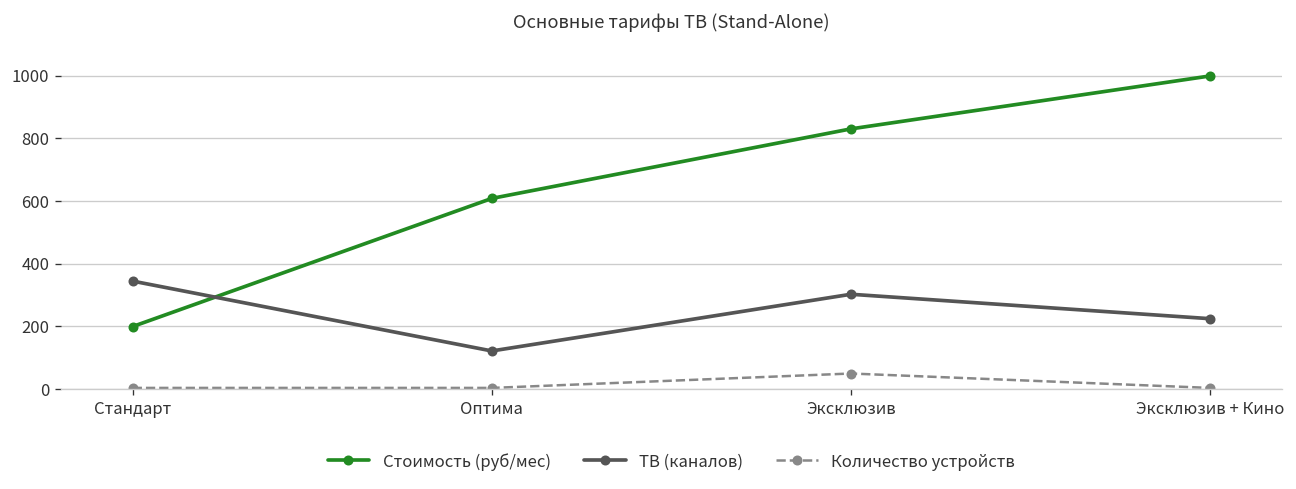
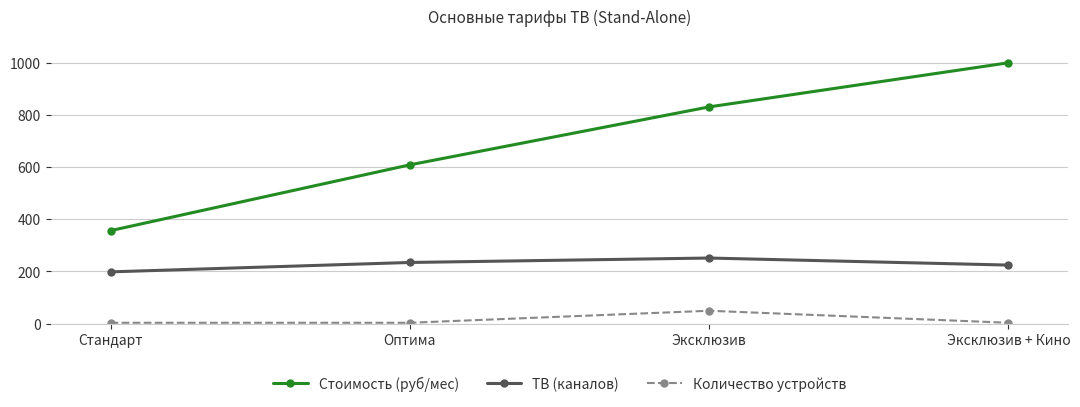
  {
    "Стоимость (руб/мес)": {
-     "Стандарт": 200,
+     "Стандарт": 360,
      "Оптима": 610,
      "Эксклюзив": 830,
      "Эксклюзив + Кино": 1000
    },
    "ТВ (каналов)": {
-     "Стандарт": 340,
-     "Оптима": 120,
-     "Эксклюзив": 300,
+     "Стандарт": 200,
+     "Оптима": 230,
+     "Эксклюзив": 250,
      "Эксклюзив + Кино": 220
    },
    "Количество устройств": {
      "Стандарт": 0,
      "Оптима": 0,
      "Эксклюзив": 50,
      "Эксклюзив + Кино": 0
    }
  }
